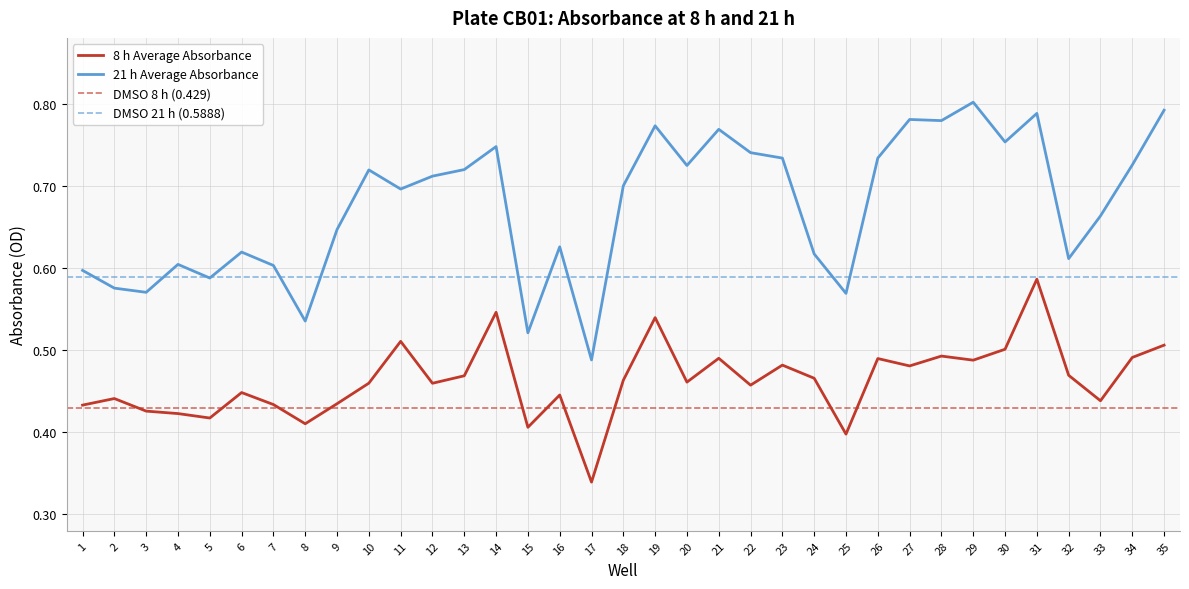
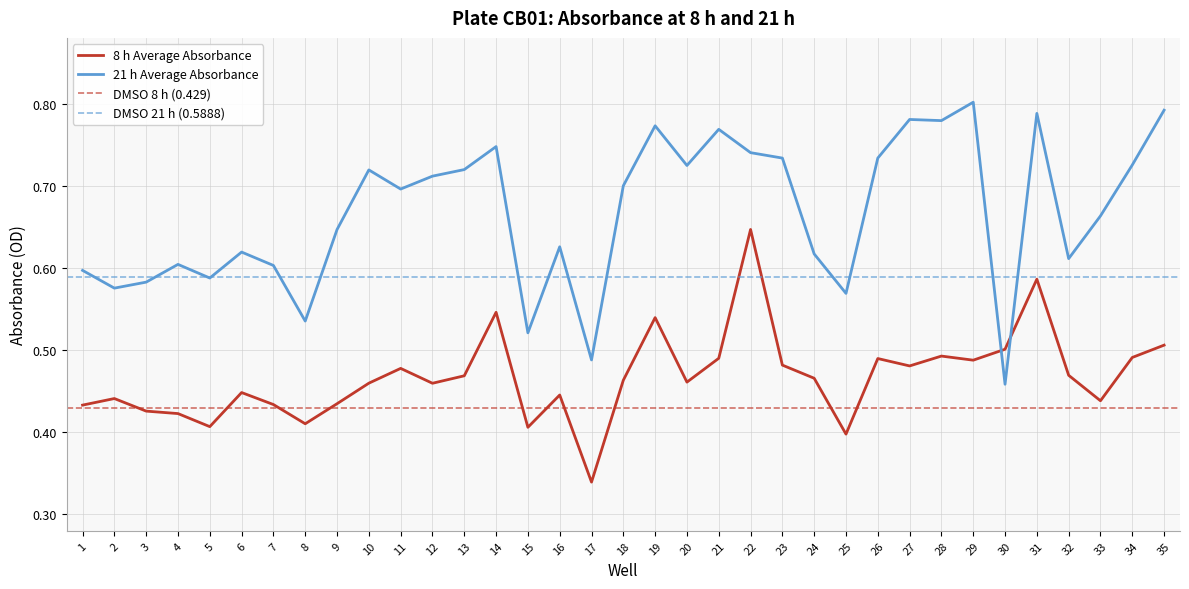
  {
    "8 h Average Absorbance": {
      "1": 0.43,
      "2": 0.44,
      "3": 0.43,
      "4": 0.42,
-     "5": 0.42,
+     "5": 0.41,
      "6": 0.45,
      "7": 0.43,
      "8": 0.41,
      "9": 0.43,
      "10": 0.46,
-     "11": 0.51,
+     "11": 0.48,
      "12": 0.46,
      "13": 0.47,
      "14": 0.55,
      "15": 0.41,
      "16": 0.45,
      "17": 0.34,
      "18": 0.46,
      "19": 0.54,
      "20": 0.46,
      "21": 0.49,
-     "22": 0.46,
+     "22": 0.65,
      "23": 0.48,
      "24": 0.47,
      "25": 0.40,
      "26": 0.49,
      "27": 0.48,
      "28": 0.49,
      "29": 0.49,
      "30": 0.50,
      "31": 0.59,
      "32": 0.47,
      "33": 0.44,
      "34": 0.49,
      "35": 0.51
    },
    "21 h Average Absorbance": {
      "1": 0.60,
      "2": 0.58,
-     "3": 0.57,
+     "3": 0.58,
      "4": 0.60,
      "5": 0.59,
      "6": 0.62,
      "7": 0.60,
      "8": 0.54,
      "9": 0.65,
      "10": 0.72,
      "11": 0.70,
      "12": 0.71,
      "13": 0.72,
      "14": 0.75,
      "15": 0.52,
      "16": 0.63,
      "17": 0.49,
      "18": 0.70,
      "19": 0.77,
      "20": 0.72,
      "21": 0.77,
      "22": 0.74,
      "23": 0.73,
      "24": 0.62,
      "25": 0.57,
      "26": 0.73,
      "27": 0.78,
      "28": 0.78,
      "29": 0.80,
-     "30": 0.75,
+     "30": 0.46,
      "31": 0.79,
      "32": 0.61,
      "33": 0.66,
      "34": 0.73,
      "35": 0.79
    }
  }
